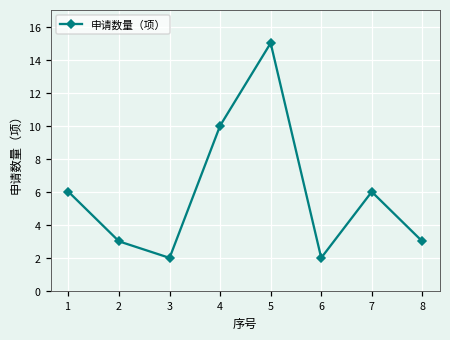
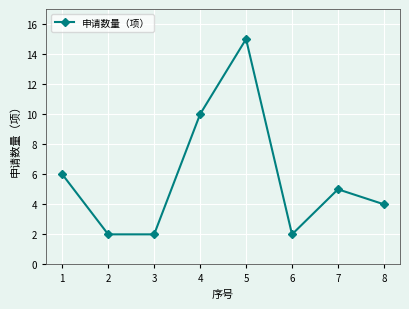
  {
    "1": 6,
-   "2": 3,
+   "2": 2,
    "3": 2,
    "4": 10,
    "5": 15,
    "6": 2,
-   "7": 6,
-   "8": 3
+   "7": 5,
+   "8": 4
  }
